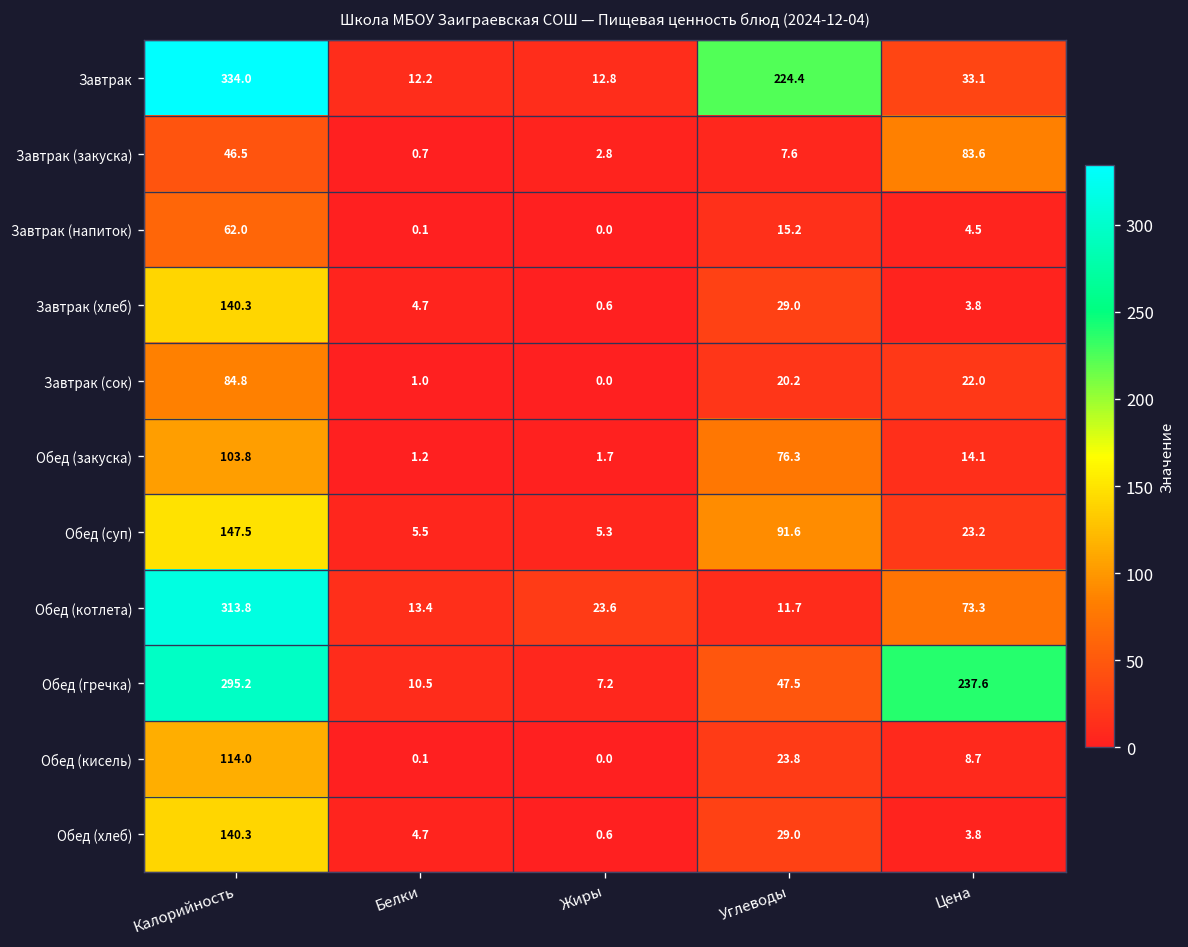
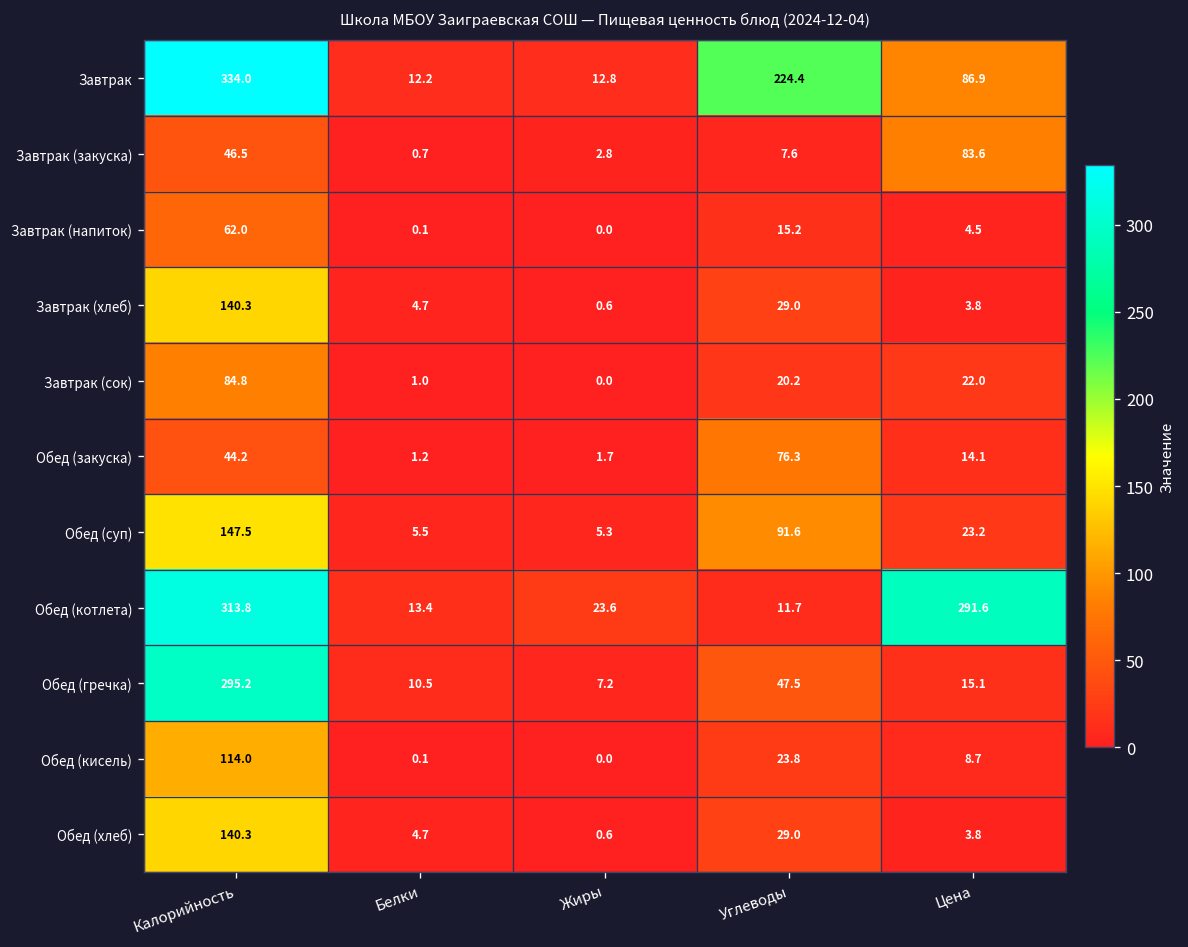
  {
    "Завтрак": {
      "Калорийность": 334.0,
      "Белки": 12.2,
      "Жиры": 12.8,
      "Углеводы": 224.4,
-     "Цена": 33.1
+     "Цена": 86.9
    },
    "Завтрак (закуска)": {
      "Калорийность": 46.5,
      "Белки": 0.7,
      "Жиры": 2.8,
      "Углеводы": 7.6,
      "Цена": 83.6
    },
    "Завтрак (напиток)": {
      "Калорийность": 62.0,
      "Белки": 0.1,
      "Жиры": 0.0,
      "Углеводы": 15.2,
      "Цена": 4.5
    },
    "Завтрак (хлеб)": {
      "Калорийность": 140.3,
      "Белки": 4.7,
      "Жиры": 0.6,
      "Углеводы": 29.0,
      "Цена": 3.8
    },
    "Завтрак (сок)": {
      "Калорийность": 84.8,
      "Белки": 1.0,
      "Жиры": 0.0,
      "Углеводы": 20.2,
      "Цена": 22.0
    },
    "Обед (закуска)": {
-     "Калорийность": 103.8,
+     "Калорийность": 44.2,
      "Белки": 1.2,
      "Жиры": 1.7,
      "Углеводы": 76.3,
      "Цена": 14.1
    },
    "Обед (суп)": {
      "Калорийность": 147.5,
      "Белки": 5.5,
      "Жиры": 5.3,
      "Углеводы": 91.6,
      "Цена": 23.2
    },
    "Обед (котлета)": {
      "Калорийность": 313.8,
      "Белки": 13.4,
      "Жиры": 23.6,
      "Углеводы": 11.7,
-     "Цена": 73.3
+     "Цена": 291.6
    },
    "Обед (гречка)": {
      "Калорийность": 295.2,
      "Белки": 10.5,
      "Жиры": 7.2,
      "Углеводы": 47.5,
-     "Цена": 237.6
+     "Цена": 15.1
    },
    "Обед (кисель)": {
      "Калорийность": 114.0,
      "Белки": 0.1,
      "Жиры": 0.0,
      "Углеводы": 23.8,
      "Цена": 8.7
    },
    "Обед (хлеб)": {
      "Калорийность": 140.3,
      "Белки": 4.7,
      "Жиры": 0.6,
      "Углеводы": 29.0,
      "Цена": 3.8
    }
  }
